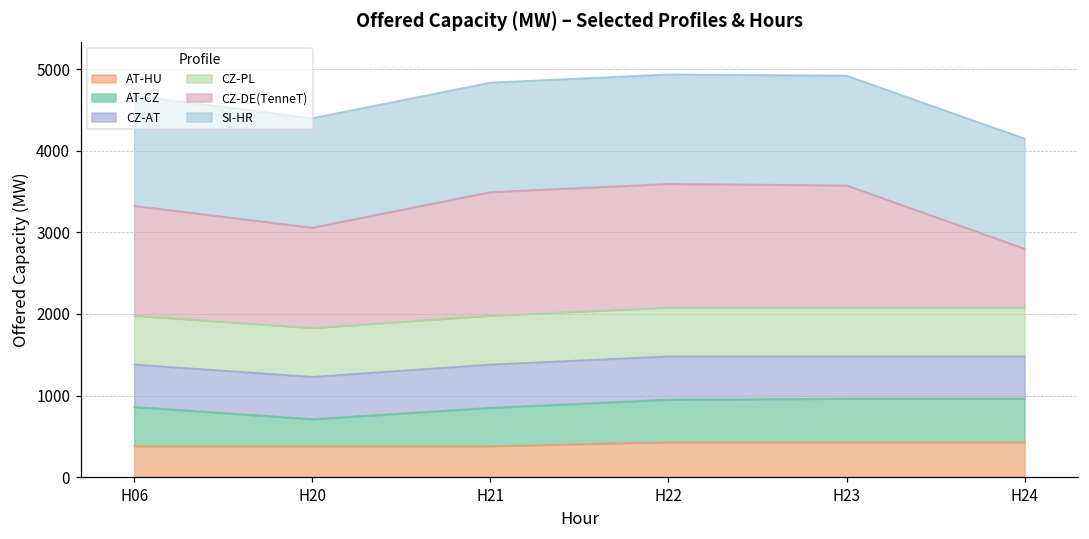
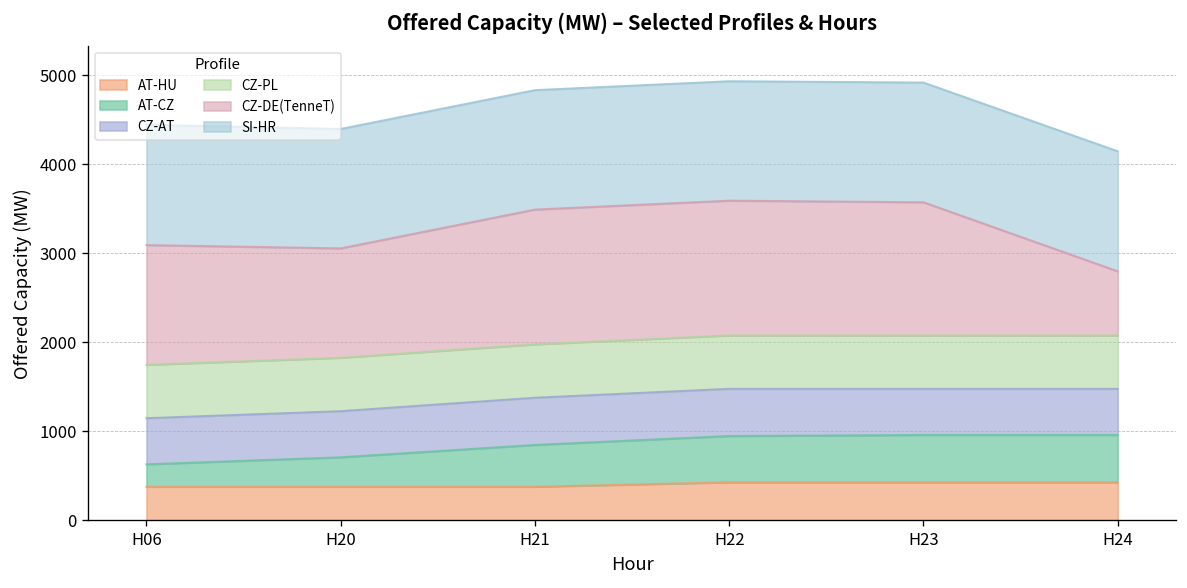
  {
    "AT-HU": {
      "H06": 400,
      "H20": 400,
      "H21": 400,
      "H22": 400,
      "H23": 400,
      "H24": 400
    },
    "AT-CZ": {
-     "H06": 500,
+     "H06": 300,
      "H20": 300,
      "H21": 500,
      "H22": 500,
      "H23": 500,
      "H24": 500
    },
    "CZ-DE(TenneT)": {
      "H06": 1300,
      "H20": 1200,
      "H21": 1500,
      "H22": 1500,
      "H23": 1500,
      "H24": 700
    }
  }
